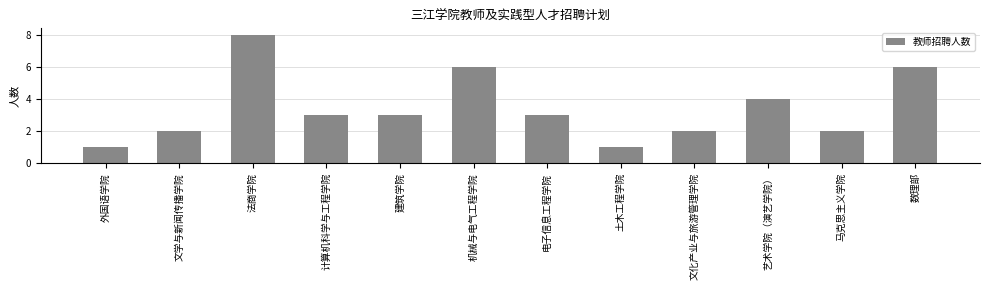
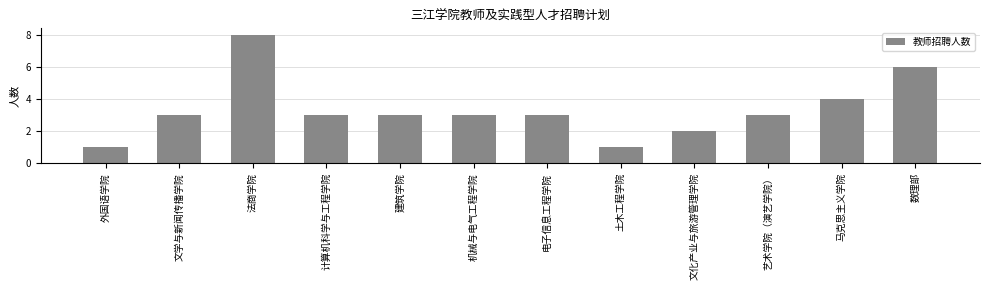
  {
    "外国语学院": 1,
-   "文学与新闻传播学院": 2,
+   "文学与新闻传播学院": 3,
    "法商学院": 8,
    "计算机科学与工程学院": 3,
    "建筑学院": 3,
-   "机械与电气工程学院": 6,
+   "机械与电气工程学院": 3,
    "电子信息工程学院": 3,
    "土木工程学院": 1,
    "文化产业与旅游管理学院": 2,
-   "艺术学院（演艺学院）": 4,
-   "马克思主义学院": 2,
+   "艺术学院（演艺学院）": 3,
+   "马克思主义学院": 4,
    "数理部": 6
  }
